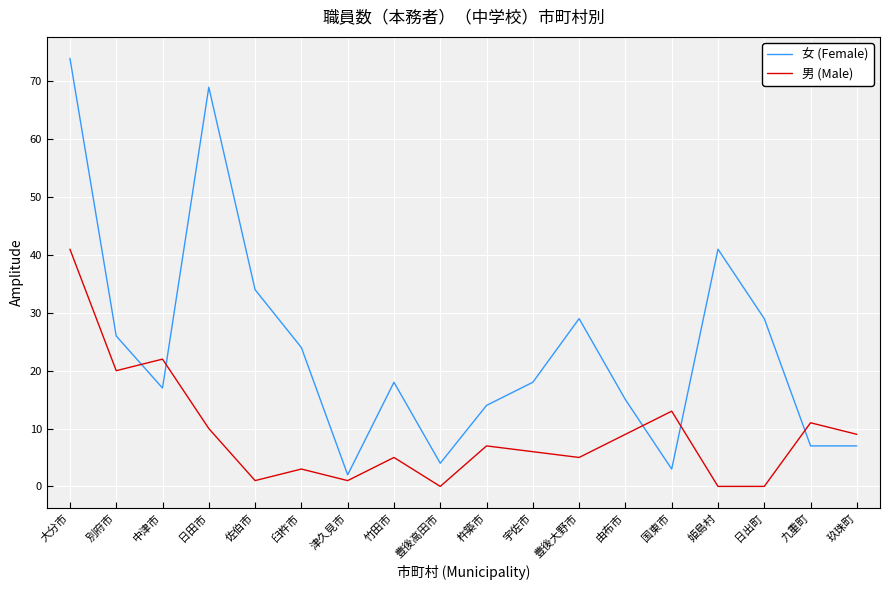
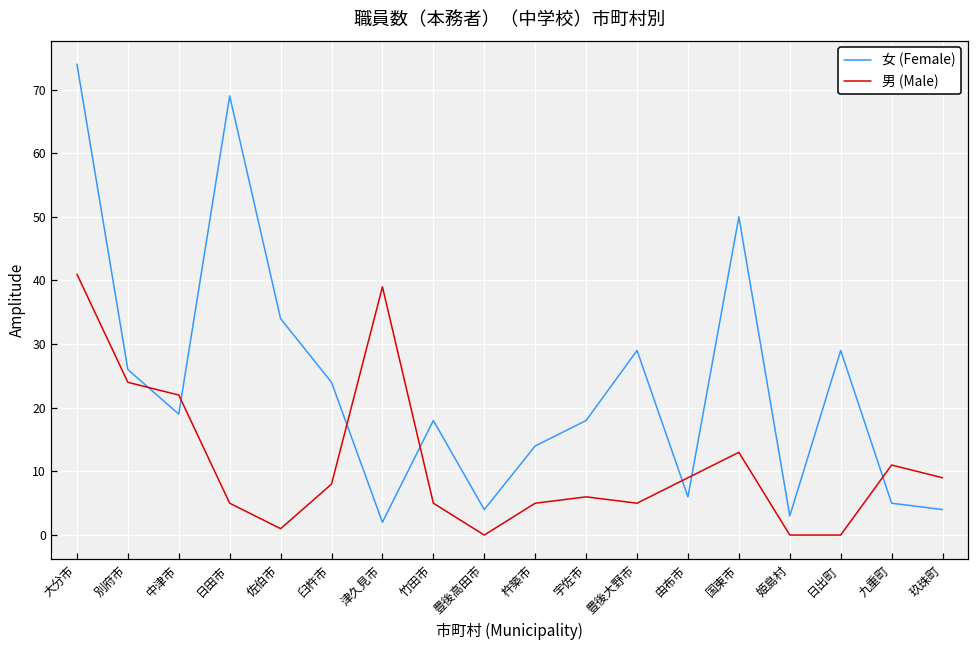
  {
    "女 (Female)": {
      "大分市": 74,
      "別府市": 26,
-     "中津市": 17,
+     "中津市": 19,
      "日田市": 69,
      "佐伯市": 34,
      "臼杵市": 24,
      "津久見市": 2,
      "竹田市": 18,
      "豊後高田市": 4,
      "杵築市": 14,
      "宇佐市": 18,
      "豊後大野市": 29,
-     "由布市": 15,
-     "国東市": 3,
-     "姫島村": 41,
+     "由布市": 6,
+     "国東市": 50,
+     "姫島村": 3,
      "日出町": 29,
-     "九重町": 7,
-     "玖珠町": 7
+     "九重町": 5,
+     "玖珠町": 4
    },
    "男 (Male)": {
      "大分市": 41,
-     "別府市": 20,
+     "別府市": 24,
      "中津市": 22,
-     "日田市": 10,
+     "日田市": 5,
      "佐伯市": 1,
-     "臼杵市": 3,
-     "津久見市": 1,
+     "臼杵市": 8,
+     "津久見市": 39,
      "竹田市": 5,
      "豊後高田市": 0,
-     "杵築市": 7,
+     "杵築市": 5,
      "宇佐市": 6,
      "豊後大野市": 5,
      "由布市": 9,
      "国東市": 13,
      "姫島村": 0,
      "日出町": 0,
      "九重町": 11,
      "玖珠町": 9
    }
  }
